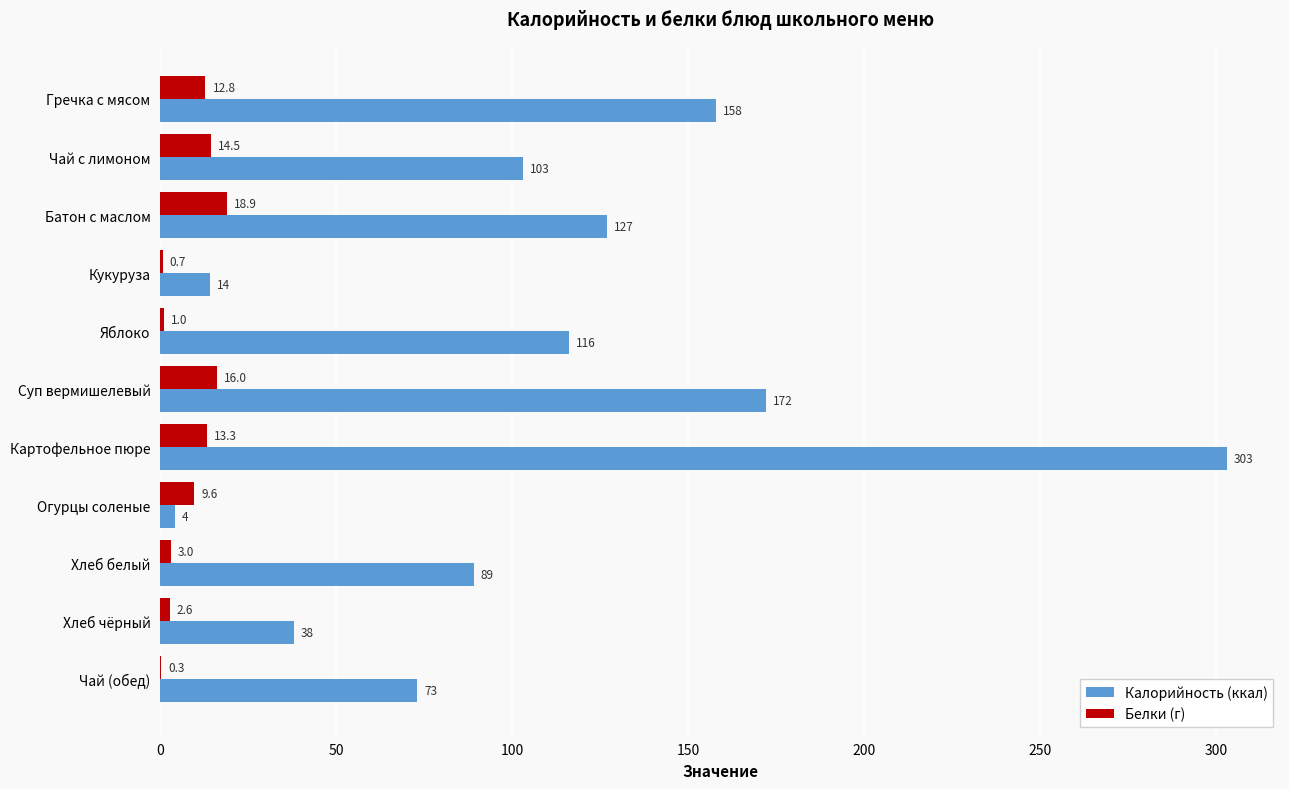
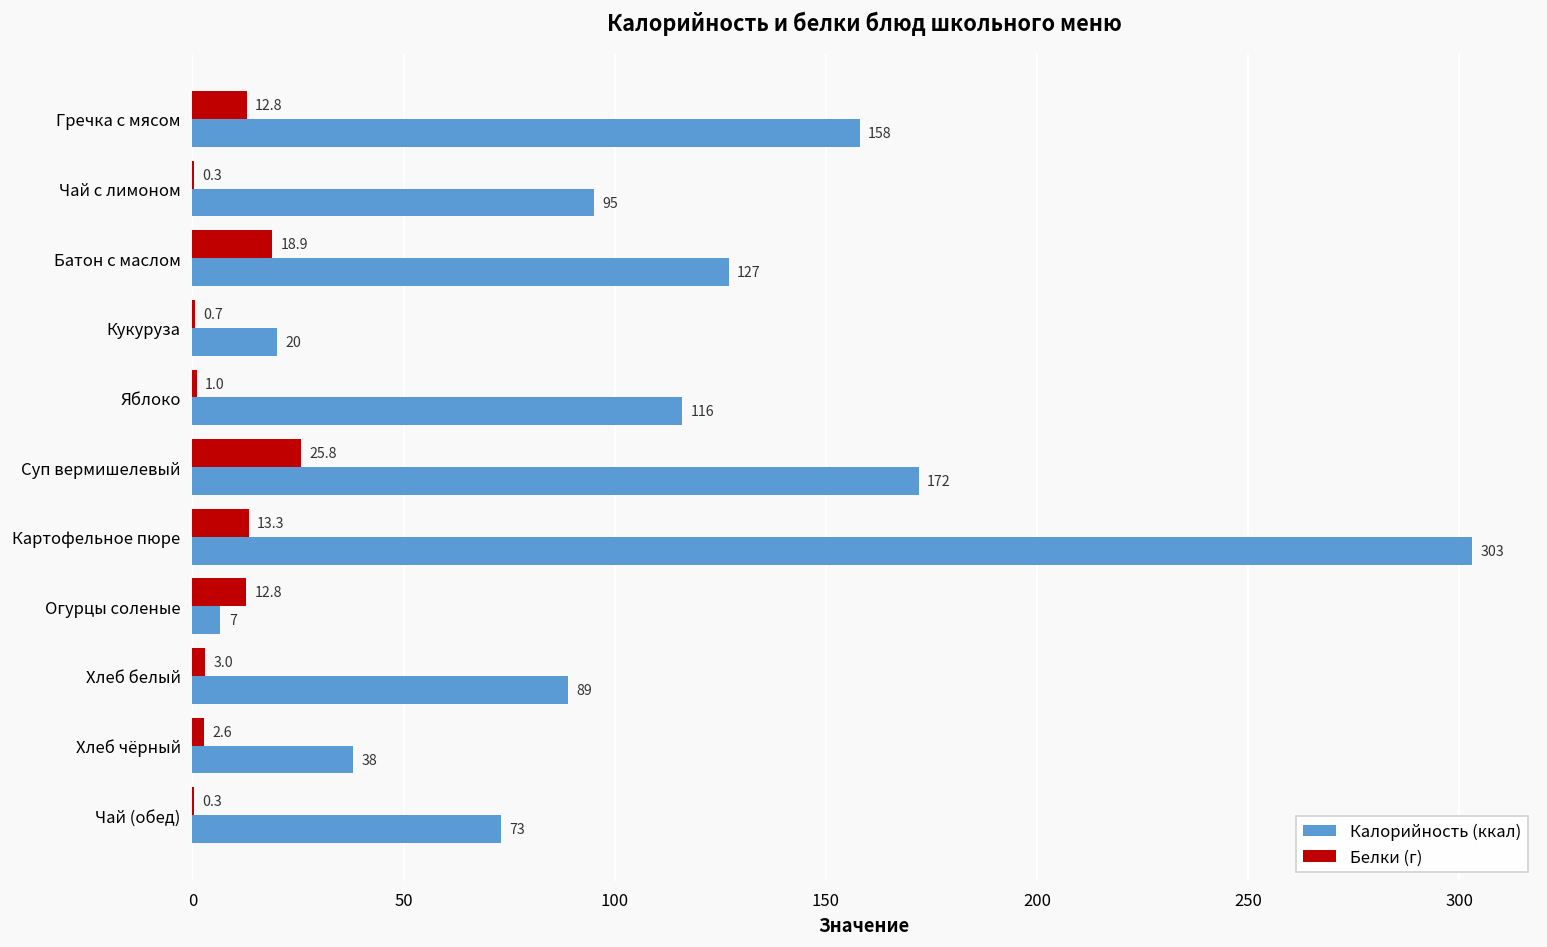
  {
    "Калорийность (ккал)": {
      "Гречка с мясом": 158,
-     "Чай с лимоном": 103,
+     "Чай с лимоном": 95,
      "Батон с маслом": 127,
-     "Кукуруза": 14,
+     "Кукуруза": 20,
      "Яблоко": 116,
      "Суп вермишелевый": 172,
      "Картофельное пюре": 303,
-     "Огурцы соленые": 4,
+     "Огурцы соленые": 7,
      "Хлеб белый": 89,
      "Хлеб чёрный": 38,
      "Чай (обед)": 73
    },
    "Белки (г)": {
      "Гречка с мясом": 12.8,
-     "Чай с лимоном": 14.5,
+     "Чай с лимоном": 0.3,
      "Батон с маслом": 18.9,
      "Кукуруза": 0.7,
      "Яблоко": 1.0,
-     "Суп вермишелевый": 16.0,
+     "Суп вермишелевый": 25.8,
      "Картофельное пюре": 13.3,
-     "Огурцы соленые": 9.6,
+     "Огурцы соленые": 12.8,
      "Хлеб белый": 3.0,
      "Хлеб чёрный": 2.6,
      "Чай (обед)": 0.3
    }
  }
